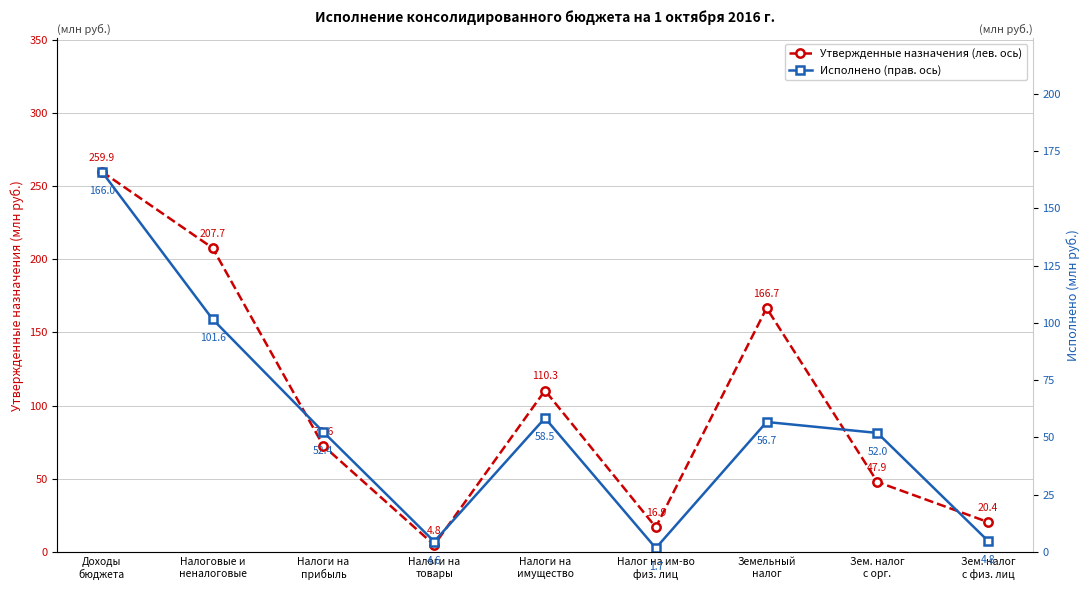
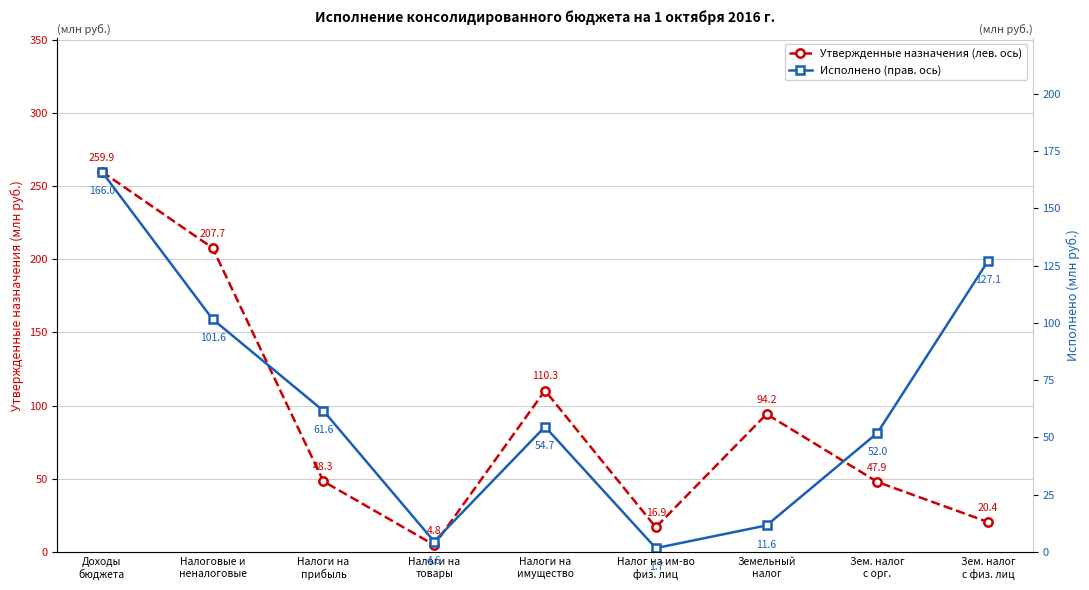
  {
    "Утвержденные назначения (лев. ось)": {
      "Доходы бюджета": 259.9,
      "Налоговые и неналоговые": 207.7,
-     "Налоги на прибыль": 72.6,
+     "Налоги на прибыль": 48.3,
      "Налоги на товары": 4.8,
      "Налоги на имущество": 110.3,
      "Налог на им-во физ. лиц": 16.9,
-     "Земельный налог": 166.7,
+     "Земельный налог": 94.2,
      "Зем. налог с орг.": 47.9,
      "Зем. налог с физ. лиц": 20.4
    },
    "Исполнено (прав. ось)": {
      "Доходы бюджета": 166.0,
      "Налоговые и неналоговые": 101.6,
-     "Налоги на прибыль": 52.4,
+     "Налоги на прибыль": 61.6,
      "Налоги на товары": 4.6,
-     "Налоги на имущество": 58.5,
+     "Налоги на имущество": 54.7,
      "Налог на им-во физ. лиц": 1.7,
-     "Земельный налог": 56.7,
+     "Земельный налог": 11.6,
      "Зем. налог с орг.": 52.0,
-     "Зем. налог с физ. лиц": 4.8
+     "Зем. налог с физ. лиц": 127.1
    }
  }
